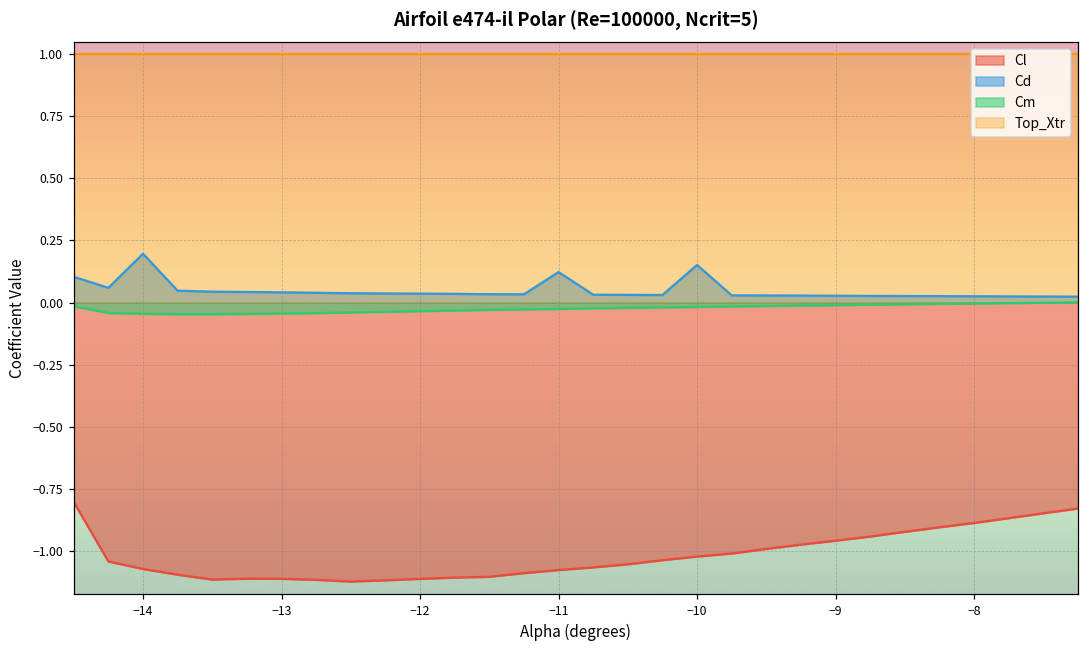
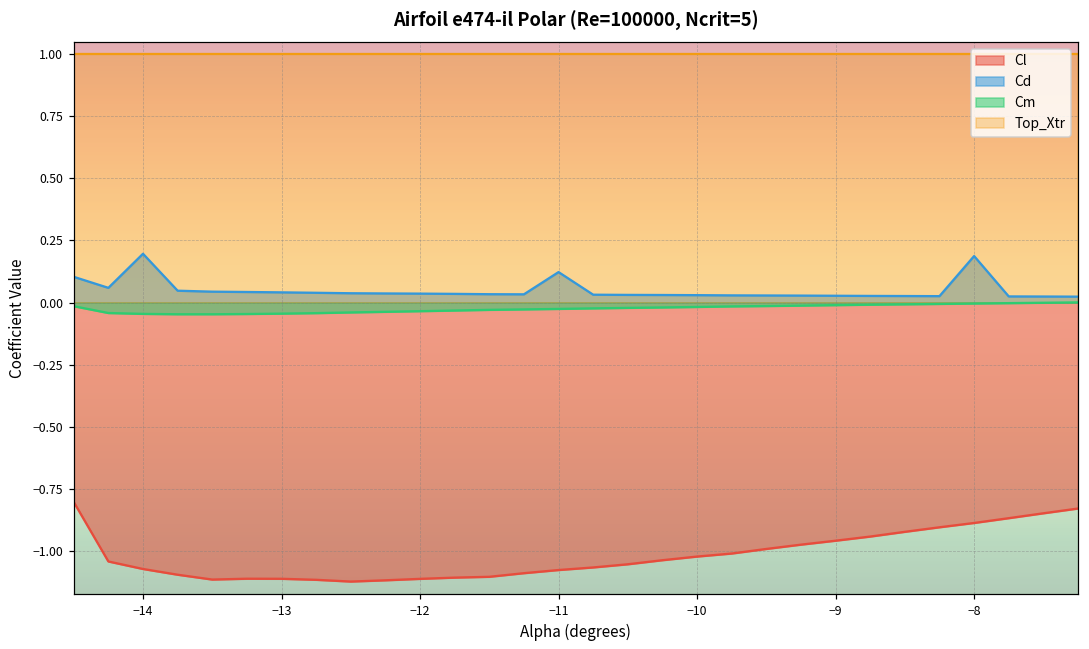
  {
    "Cd": {
      "−14": 0.20,
      "−13": 0.04,
      "−12": 0.04,
      "−11": 0.12,
-     "−10": 0.15,
+     "−10": 0.03,
      "−9": 0.03,
-     "−8": 0.03
+     "−8": 0.19
    },
    "Top_Xtr": {
      "−14": 1.00,
      "−13": 1.00,
      "−12": 1.00,
      "−11": 1.00,
      "−10": 1.00,
      "−9": 1.00
    }
  }
